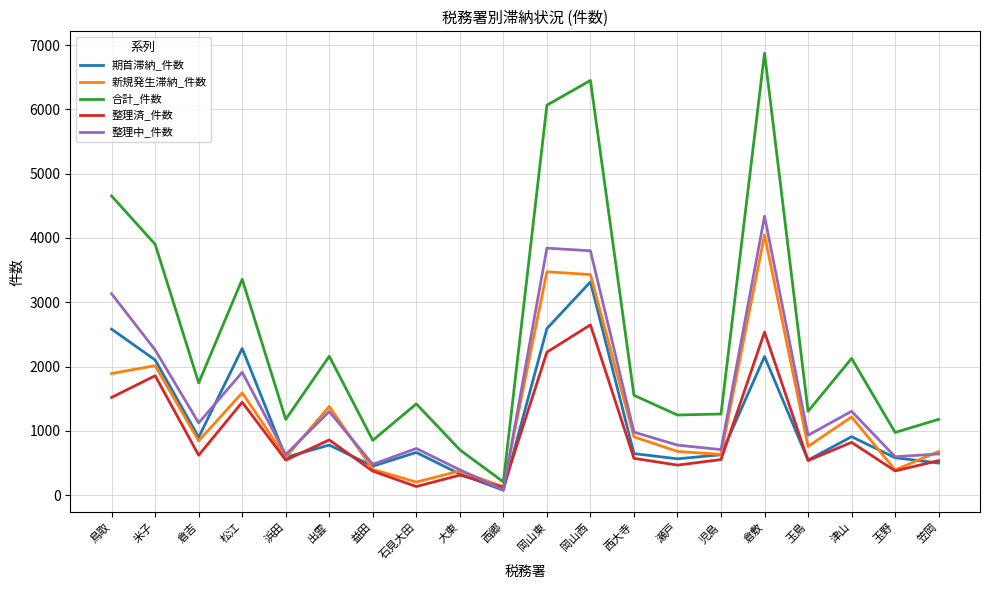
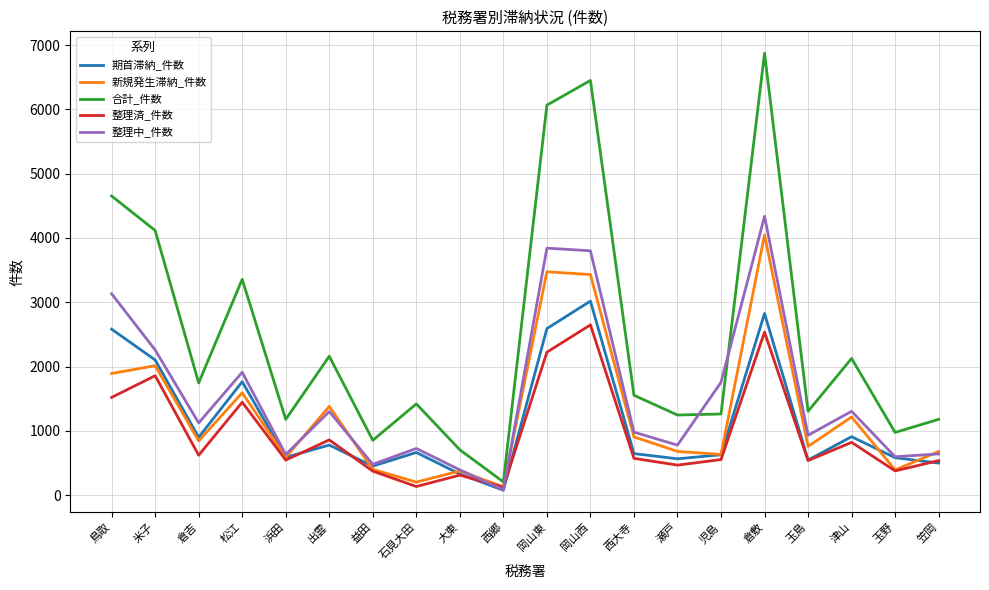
  {
    "期首滞納_件数": {
      "鳥取": 2600,
      "米子": 2100,
      "倉吉": 900,
-     "松江": 2300,
+     "松江": 1800,
      "出雲": 800,
      "石見大田": 700,
      "岡山東": 2600,
-     "岡山西": 3300,
+     "岡山西": 3000,
      "西大寺": 600,
      "瀬戸": 600,
-     "倉敷": 2200,
+     "倉敷": 2800,
      "津山": 900
    },
    "新規発生滞納_件数": {
      "鳥取": 1900,
      "米子": 2000,
      "倉吉": 800,
      "松江": 1600,
      "出雲": 1400,
      "石見大田": 200,
      "岡山東": 3500,
      "岡山西": 3400,
      "西大寺": 900,
      "瀬戸": 700,
      "倉敷": 4000,
      "玉島": 800,
      "津山": 1200
    },
    "合計_件数": {
      "鳥取": 4700,
-     "米子": 3900,
+     "米子": 4100,
      "倉吉": 1700,
      "松江": 3400,
      "浜田": 1200,
      "出雲": 2200,
      "益田": 900,
      "石見大田": 1400,
      "大東": 700,
      "西郷": 200,
      "岡山東": 6100,
      "岡山西": 6500,
      "西大寺": 1600,
      "瀬戸": 1200,
      "児島": 1300,
      "倉敷": 6900,
      "玉島": 1300,
      "津山": 2100,
      "玉野": 1000,
      "笠岡": 1200
    },
    "整理済_件数": {
      "鳥取": 1500,
      "米子": 1900,
      "倉吉": 600,
      "松江": 1400,
      "浜田": 500,
      "出雲": 900,
      "石見大田": 100,
      "岡山東": 2200,
      "岡山西": 2600,
      "西大寺": 600,
      "瀬戸": 500,
      "児島": 600,
      "倉敷": 2500,
      "津山": 800
    },
    "整理中_件数": {
      "鳥取": 3100,
      "米子": 2300,
      "倉吉": 1100,
      "松江": 1900,
      "浜田": 600,
      "出雲": 1300,
      "石見大田": 700,
      "岡山東": 3800,
      "岡山西": 3800,
      "西大寺": 1000,
      "瀬戸": 800,
-     "児島": 700,
+     "児島": 1800,
      "倉敷": 4300,
      "玉島": 900,
      "津山": 1300
    }
  }
